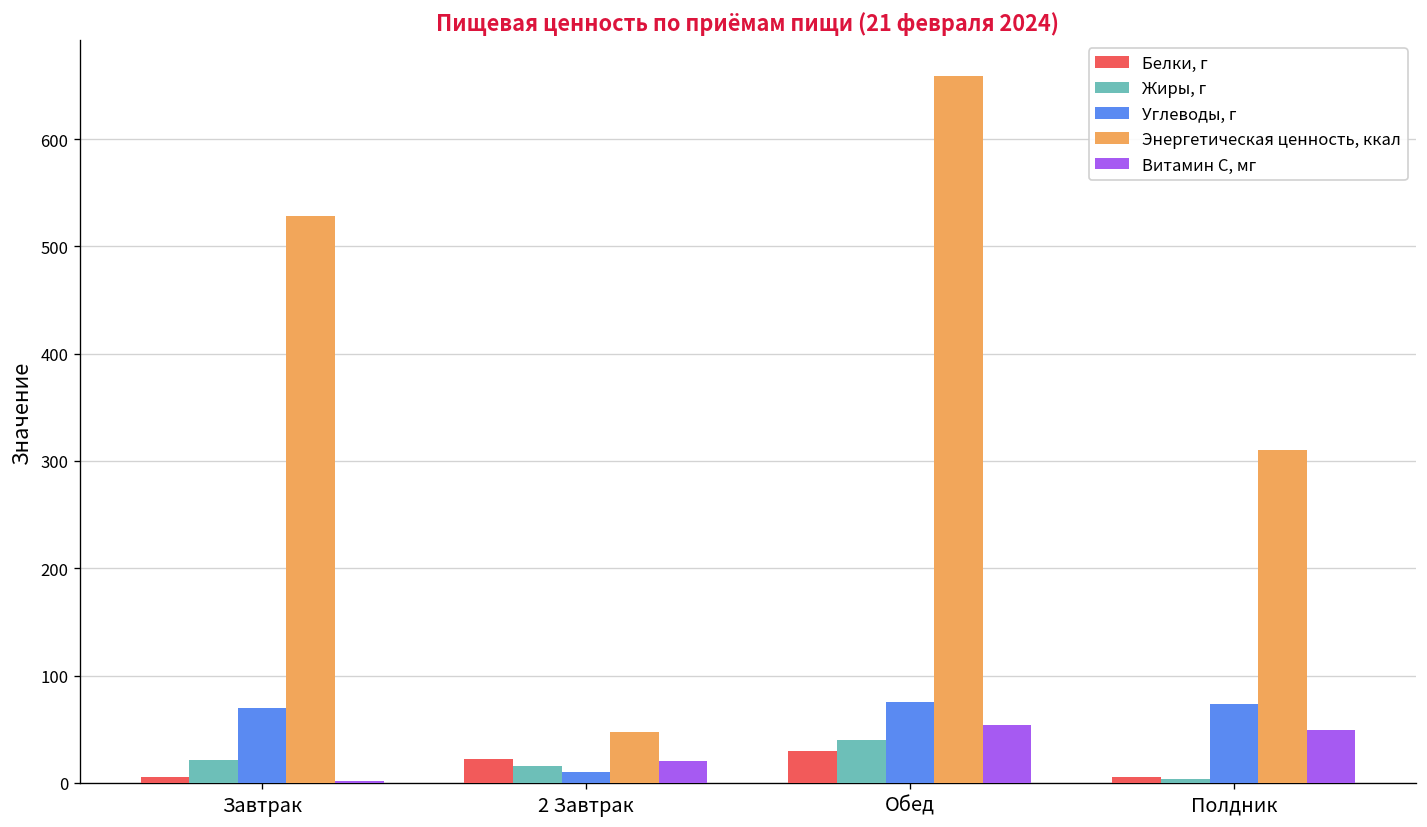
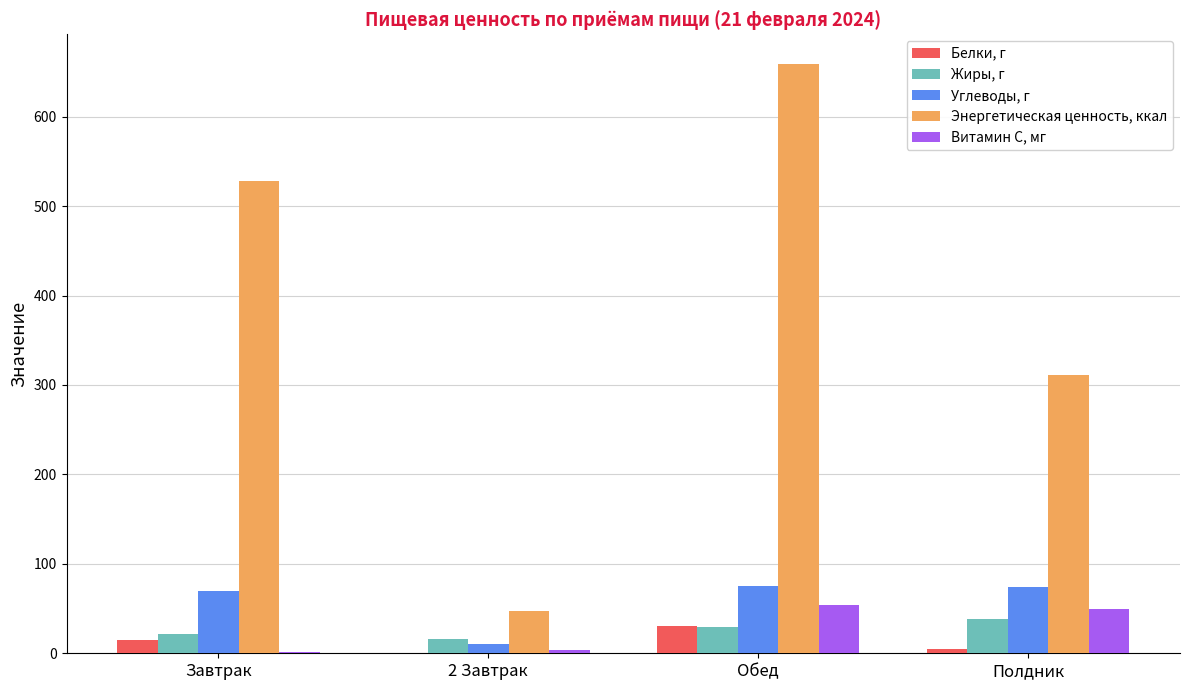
  {
    "Белки, г": {
-     "Завтрак": 5,
-     "2 Завтрак": 20,
+     "Завтрак": 15,
+     "2 Завтрак": 0,
      "Обед": 30,
      "Полдник": 10
    },
    "Жиры, г": {
      "Завтрак": 20,
      "2 Завтрак": 20,
-     "Обед": 40,
-     "Полдник": 0
+     "Обед": 30,
+     "Полдник": 40
    },
    "Углеводы, г": {
      "Завтрак": 70,
      "2 Завтрак": 10,
      "Обед": 80,
      "Полдник": 70
    },
    "Энергетическая ценность, ккал": {
      "Завтрак": 530,
      "2 Завтрак": 50,
      "Обед": 660,
      "Полдник": 310
    },
    "Витамин С, мг": {
-     "2 Завтрак": 20,
+     "2 Завтрак": 0,
      "Обед": 50,
      "Полдник": 50
    }
  }
